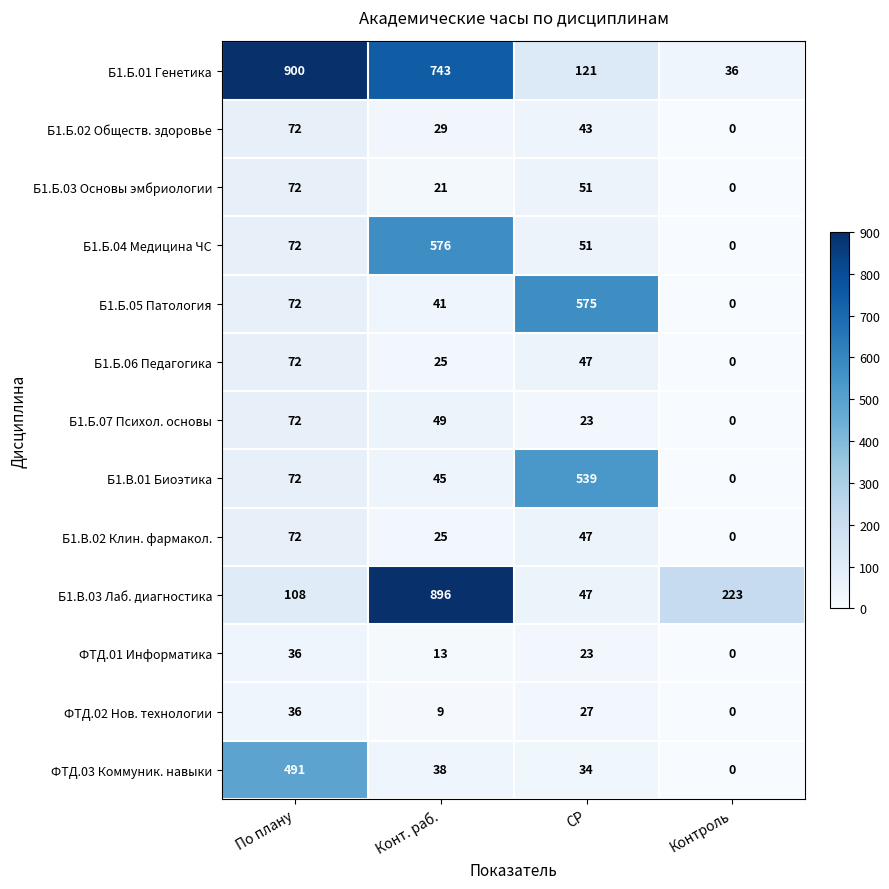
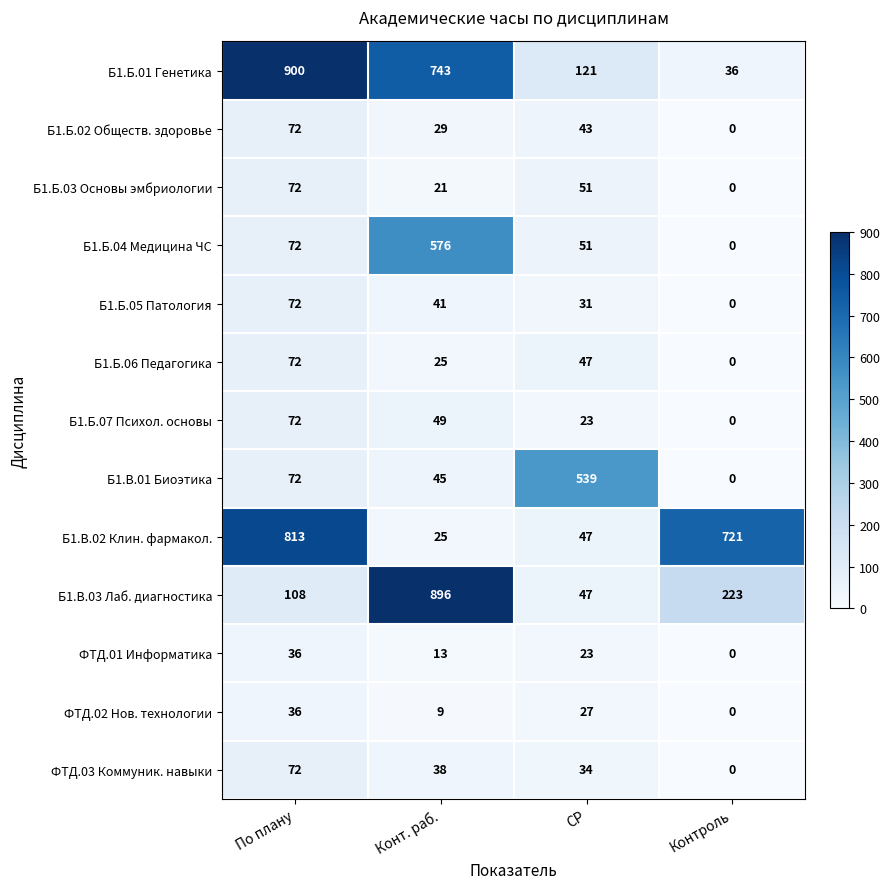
  {
    "Б1.Б.01 Генетика": {
      "По плану": 900,
      "Конт. раб.": 743,
      "СР": 121,
      "Контроль": 36
    },
    "Б1.Б.02 Обществ. здоровье": {
      "По плану": 72,
      "Конт. раб.": 29,
      "СР": 43,
      "Контроль": 0
    },
    "Б1.Б.03 Основы эмбриологии": {
      "По плану": 72,
      "Конт. раб.": 21,
      "СР": 51,
      "Контроль": 0
    },
    "Б1.Б.04 Медицина ЧС": {
      "По плану": 72,
      "Конт. раб.": 576,
      "СР": 51,
      "Контроль": 0
    },
    "Б1.Б.05 Патология": {
      "По плану": 72,
      "Конт. раб.": 41,
-     "СР": 575,
+     "СР": 31,
      "Контроль": 0
    },
    "Б1.Б.06 Педагогика": {
      "По плану": 72,
      "Конт. раб.": 25,
      "СР": 47,
      "Контроль": 0
    },
    "Б1.Б.07 Психол. основы": {
      "По плану": 72,
      "Конт. раб.": 49,
      "СР": 23,
      "Контроль": 0
    },
    "Б1.В.01 Биоэтика": {
      "По плану": 72,
      "Конт. раб.": 45,
      "СР": 539,
      "Контроль": 0
    },
    "Б1.В.02 Клин. фармакол.": {
-     "По плану": 72,
+     "По плану": 813,
      "Конт. раб.": 25,
      "СР": 47,
-     "Контроль": 0
+     "Контроль": 721
    },
    "Б1.В.03 Лаб. диагностика": {
      "По плану": 108,
      "Конт. раб.": 896,
      "СР": 47,
      "Контроль": 223
    },
    "ФТД.01 Информатика": {
      "По плану": 36,
      "Конт. раб.": 13,
      "СР": 23,
      "Контроль": 0
    },
    "ФТД.02 Нов. технологии": {
      "По плану": 36,
      "Конт. раб.": 9,
      "СР": 27,
      "Контроль": 0
    },
    "ФТД.03 Коммуник. навыки": {
-     "По плану": 491,
+     "По плану": 72,
      "Конт. раб.": 38,
      "СР": 34,
      "Контроль": 0
    }
  }
